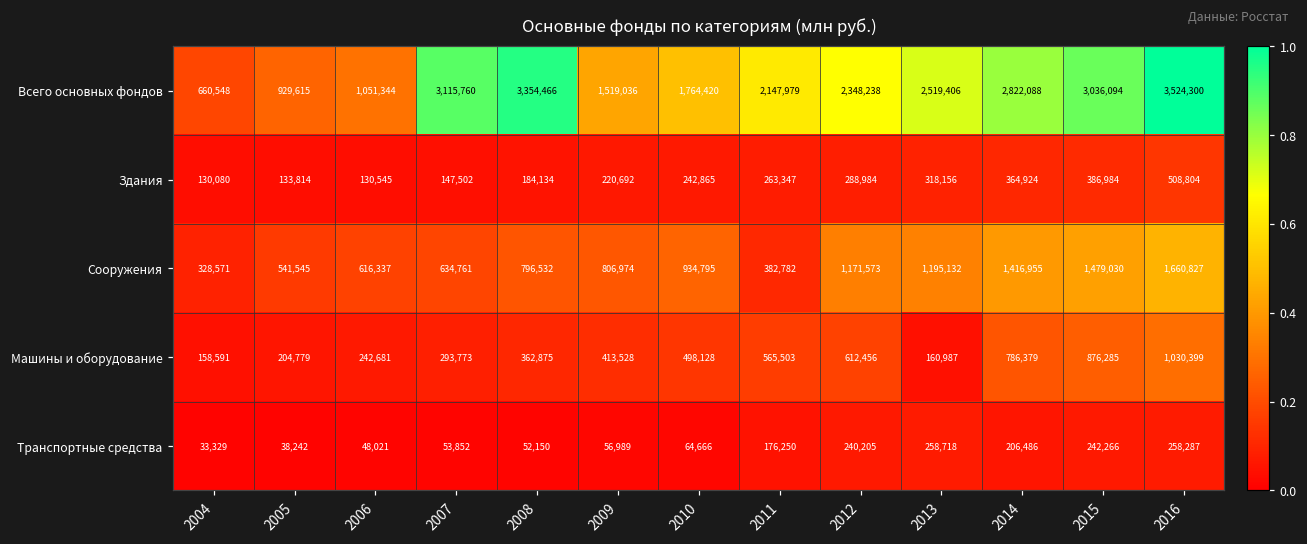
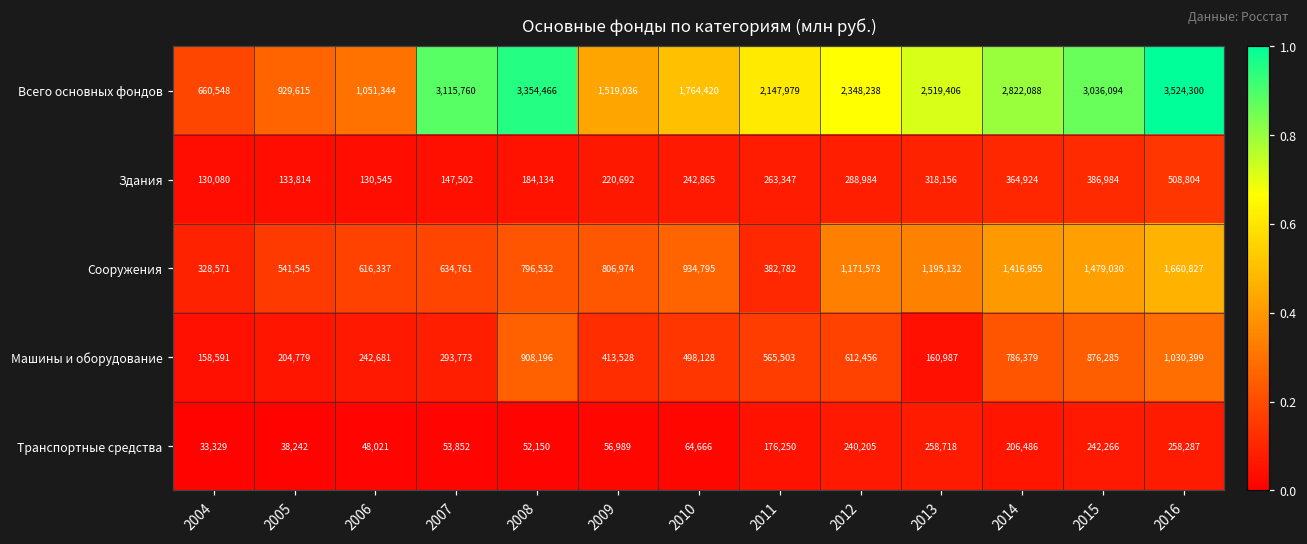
  {
    "Всего основных фондов": {
      "2004": "660,548",
      "2005": "929,615",
      "2006": "1,051,344",
      "2007": "3,115,760",
      "2008": "3,354,466",
      "2009": "1,519,036",
      "2010": "1,764,420",
      "2011": "2,147,979",
      "2012": "2,348,238",
      "2013": "2,519,406",
      "2014": "2,822,088",
      "2015": "3,036,094",
      "2016": "3,524,300"
    },
    "Здания": {
      "2004": "130,080",
      "2005": "133,814",
      "2006": "130,545",
      "2007": "147,502",
      "2008": "184,134",
      "2009": "220,692",
      "2010": "242,865",
      "2011": "263,347",
      "2012": "288,984",
      "2013": "318,156",
      "2014": "364,924",
      "2015": "386,984",
      "2016": "508,804"
    },
    "Сооружения": {
      "2004": "328,571",
      "2005": "541,545",
      "2006": "616,337",
      "2007": "634,761",
      "2008": "796,532",
      "2009": "806,974",
      "2010": "934,795",
      "2011": "382,782",
      "2012": "1,171,573",
      "2013": "1,195,132",
      "2014": "1,416,955",
      "2015": "1,479,030",
      "2016": "1,660,827"
    },
    "Машины и оборудование": {
      "2004": "158,591",
      "2005": "204,779",
      "2006": "242,681",
      "2007": "293,773",
-     "2008": "362,875",
+     "2008": "908,196",
      "2009": "413,528",
      "2010": "498,128",
      "2011": "565,503",
      "2012": "612,456",
      "2013": "160,987",
      "2014": "786,379",
      "2015": "876,285",
      "2016": "1,030,399"
    },
    "Транспортные средства": {
      "2004": "33,329",
      "2005": "38,242",
      "2006": "48,021",
      "2007": "53,852",
      "2008": "52,150",
      "2009": "56,989",
      "2010": "64,666",
      "2011": "176,250",
      "2012": "240,205",
      "2013": "258,718",
      "2014": "206,486",
      "2015": "242,266",
      "2016": "258,287"
    }
  }
